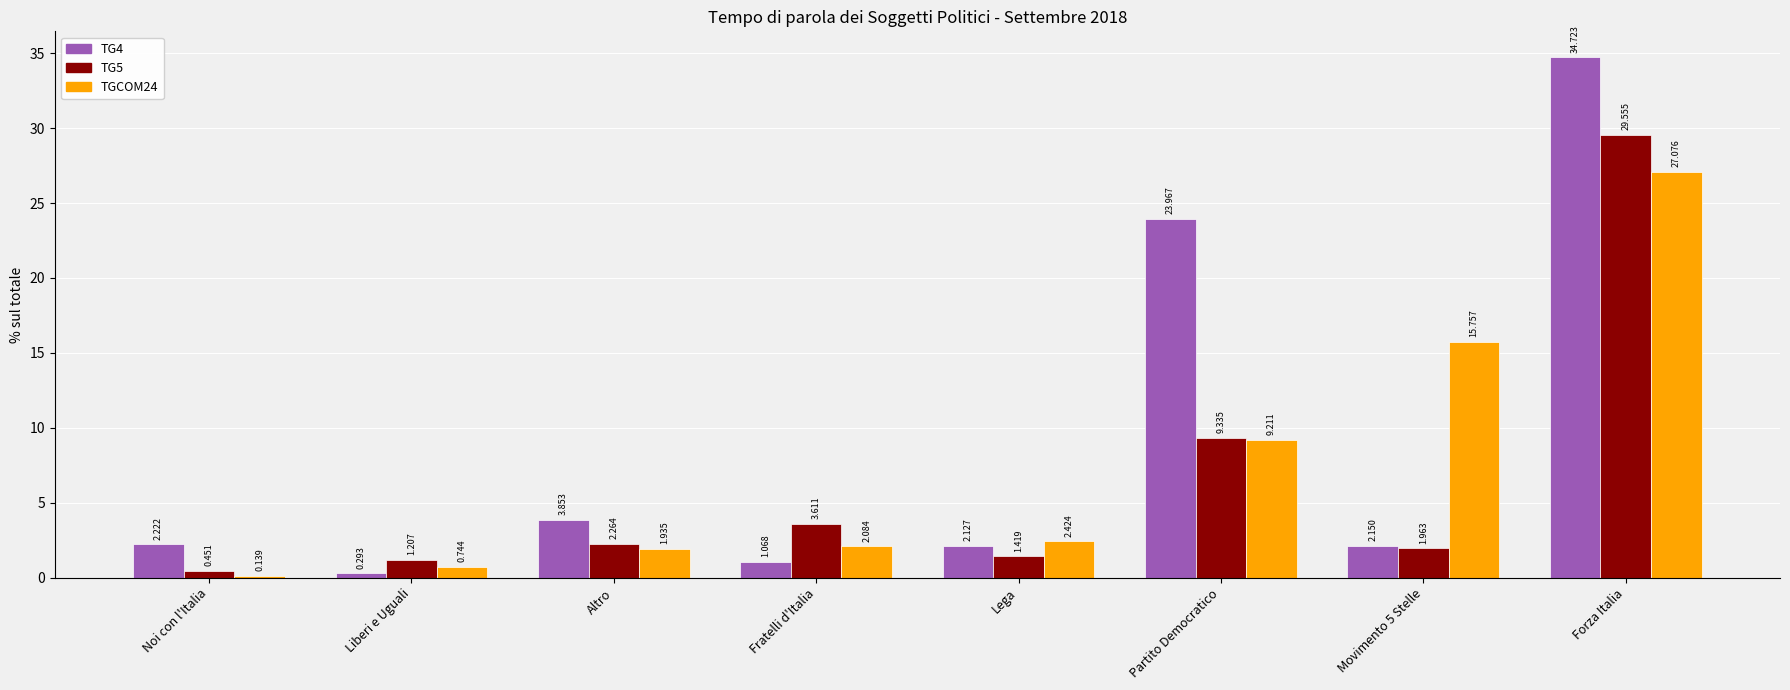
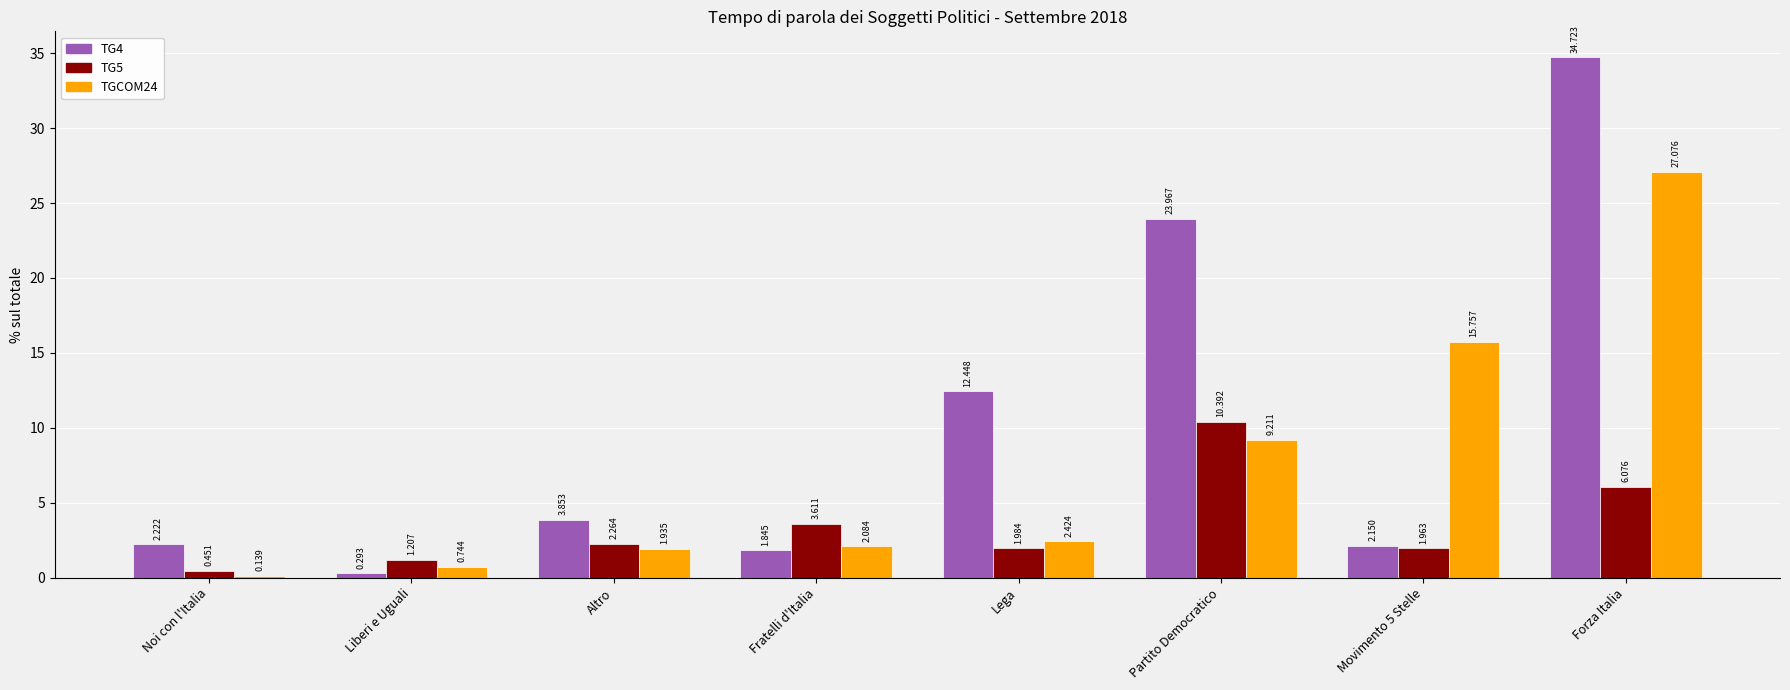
  {
    "TG4": {
      "Noi con l'Italia": 2.222,
      "Liberi e Uguali": 0.293,
      "Altro": 3.853,
-     "Fratelli d'Italia": 1.068,
-     "Lega": 2.127,
+     "Fratelli d'Italia": 1.845,
+     "Lega": 12.448,
      "Partito Democratico": 23.967,
      "Movimento 5 Stelle": 2.150,
      "Forza Italia": 34.723
    },
    "TG5": {
      "Noi con l'Italia": 0.451,
      "Liberi e Uguali": 1.207,
      "Altro": 2.264,
      "Fratelli d'Italia": 3.611,
-     "Lega": 1.419,
-     "Partito Democratico": 9.335,
+     "Lega": 1.984,
+     "Partito Democratico": 10.392,
      "Movimento 5 Stelle": 1.963,
-     "Forza Italia": 29.555
+     "Forza Italia": 6.076
    },
    "TGCOM24": {
      "Noi con l'Italia": 0.139,
      "Liberi e Uguali": 0.744,
      "Altro": 1.935,
      "Fratelli d'Italia": 2.084,
      "Lega": 2.424,
      "Partito Democratico": 9.211,
      "Movimento 5 Stelle": 15.757,
      "Forza Italia": 27.076
    }
  }
